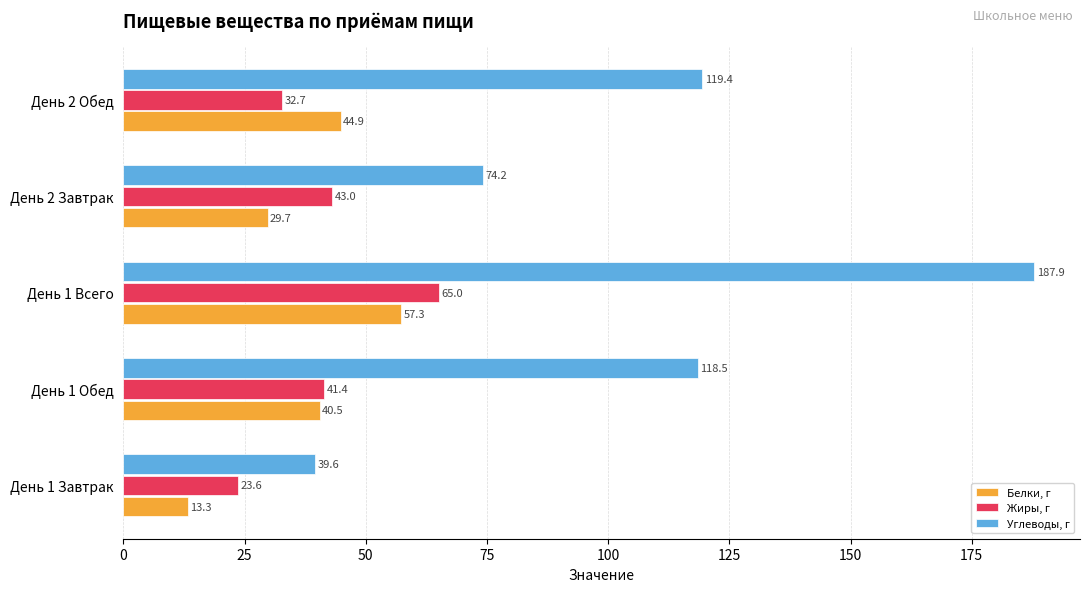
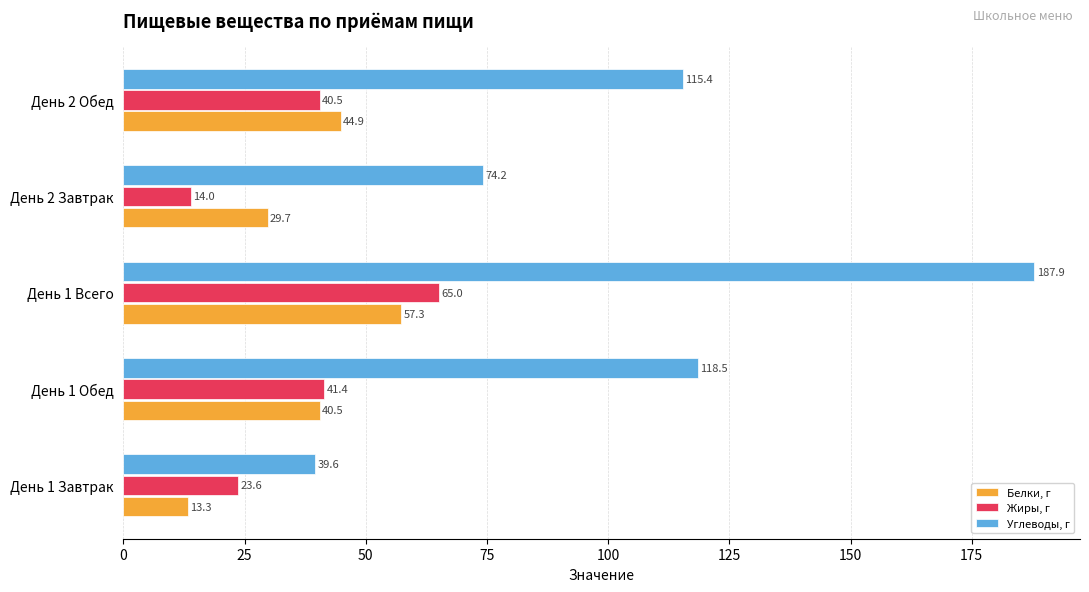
  {
    "Белки, г": {
      "День 2 Обед": 44.9,
      "День 2 Завтрак": 29.7,
      "День 1 Всего": 57.3,
      "День 1 Обед": 40.5,
      "День 1 Завтрак": 13.3
    },
    "Жиры, г": {
-     "День 2 Обед": 32.7,
-     "День 2 Завтрак": 43.0,
+     "День 2 Обед": 40.5,
+     "День 2 Завтрак": 14.0,
      "День 1 Всего": 65.0,
      "День 1 Обед": 41.4,
      "День 1 Завтрак": 23.6
    },
    "Углеводы, г": {
-     "День 2 Обед": 119.4,
+     "День 2 Обед": 115.4,
      "День 2 Завтрак": 74.2,
      "День 1 Всего": 187.9,
      "День 1 Обед": 118.5,
      "День 1 Завтрак": 39.6
    }
  }
